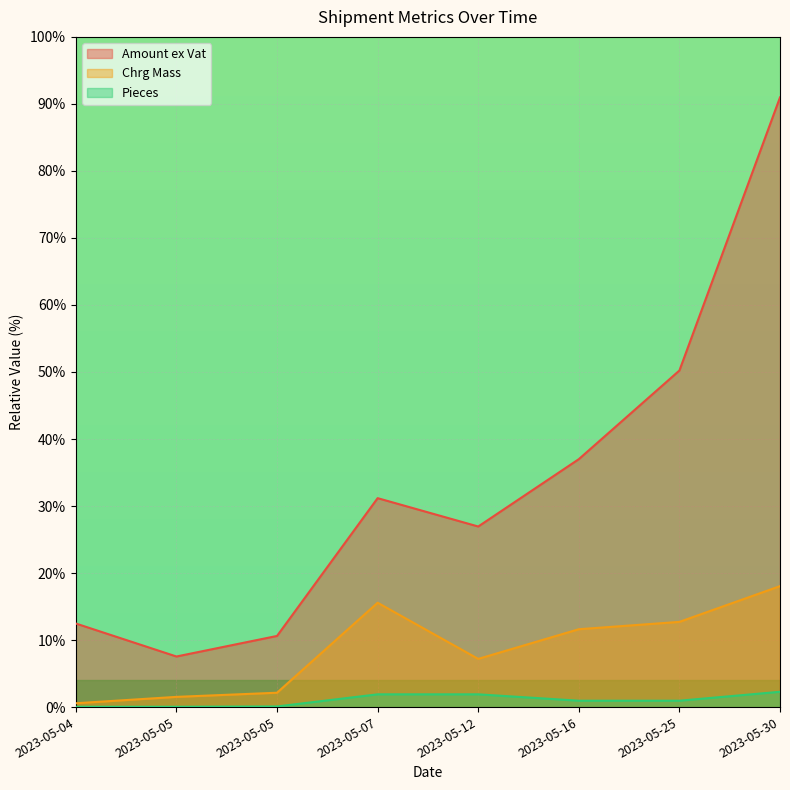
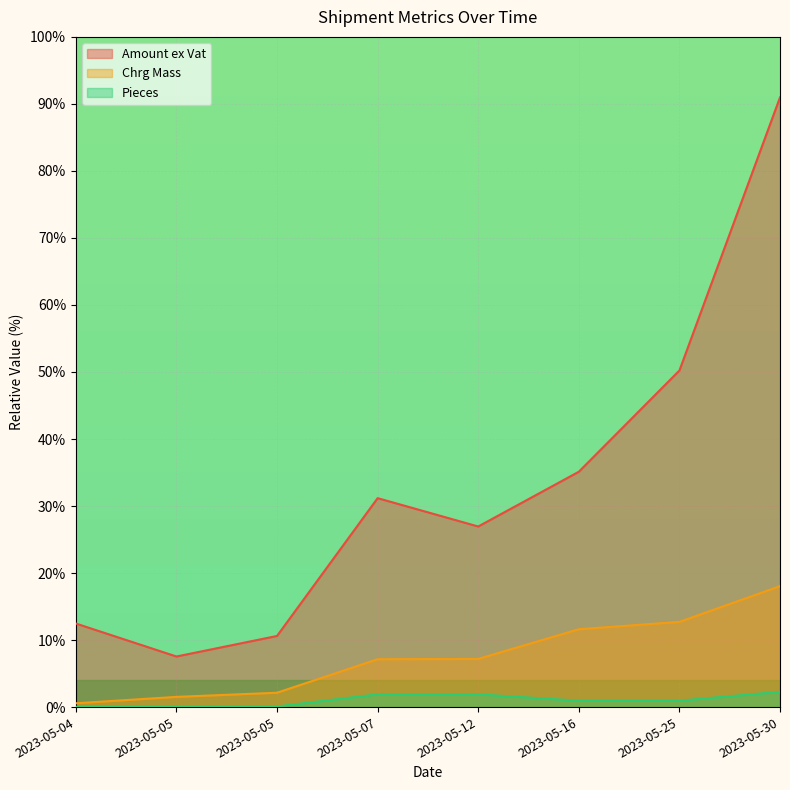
  {
    "Amount ex Vat": {
      "2023-05-04": "12%",
      "2023-05-07": "31%",
      "2023-05-12": "27%",
-     "2023-05-16": "37%",
+     "2023-05-16": "35%",
      "2023-05-25": "50%",
      "2023-05-30": "91%"
    },
    "Chrg Mass": {
-     "2023-05-07": "16%",
+     "2023-05-07": "7%",
      "2023-05-12": "7%",
      "2023-05-16": "12%",
      "2023-05-25": "13%",
      "2023-05-30": "18%"
    }
  }
